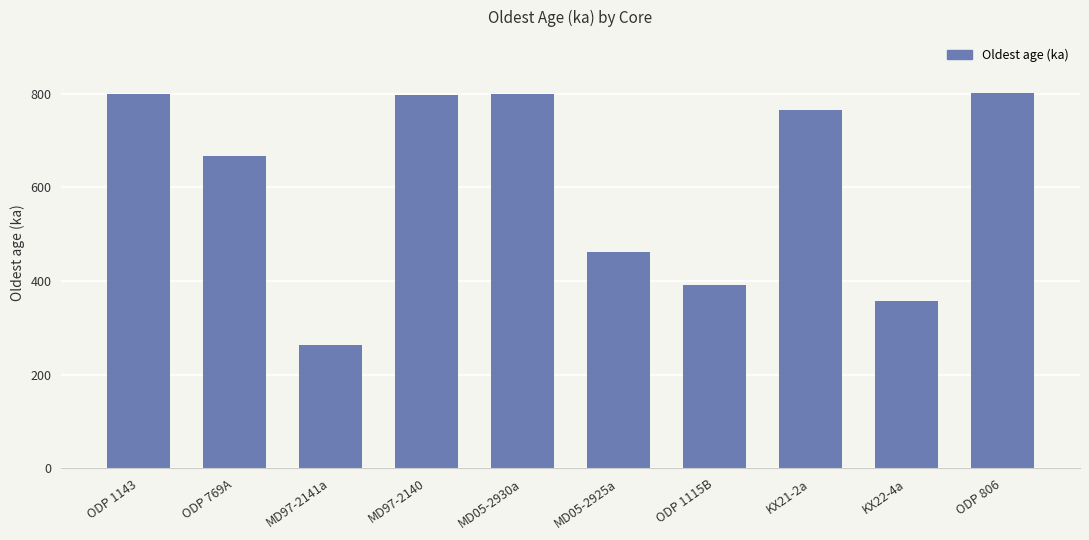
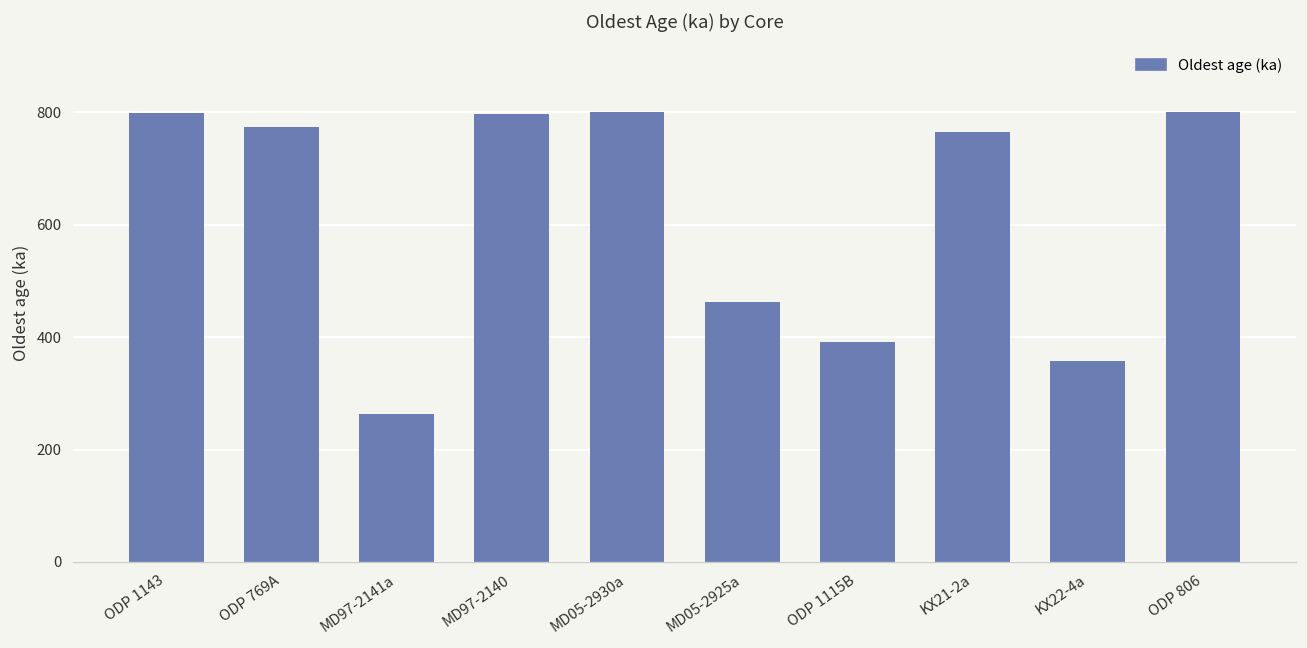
  {
    "ODP 1143": 800,
-   "ODP 769A": 670,
+   "ODP 769A": 770,
    "MD97-2141a": 260,
    "MD97-2140": 800,
    "MD05-2930a": 800,
    "MD05-2925a": 460,
    "ODP 1115B": 390,
    "KX21-2a": 760,
    "KX22-4a": 360,
    "ODP 806": 800
  }
